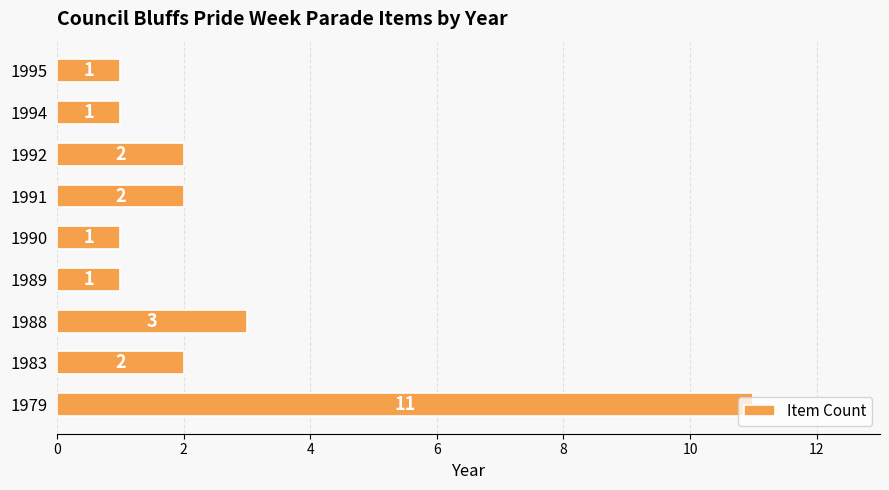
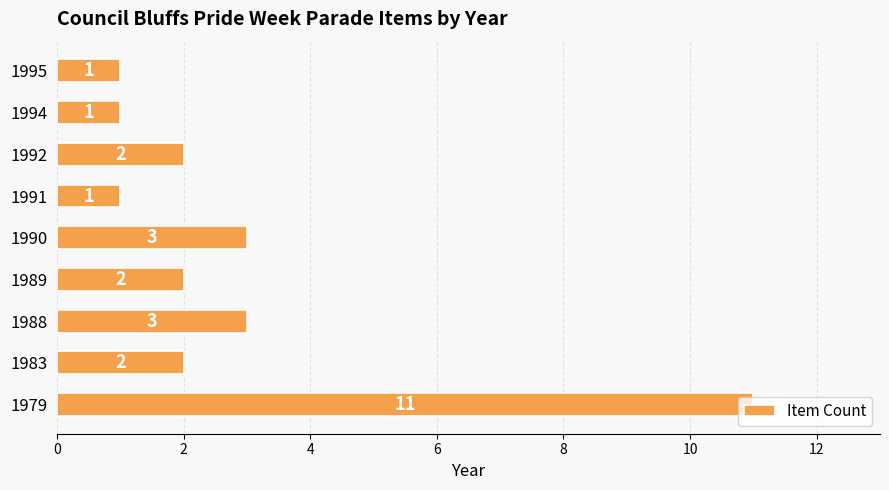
  {
    "1995": 1,
    "1994": 1,
    "1992": 2,
-   "1991": 2,
-   "1990": 1,
-   "1989": 1,
+   "1991": 1,
+   "1990": 3,
+   "1989": 2,
    "1988": 3,
    "1983": 2
  }
